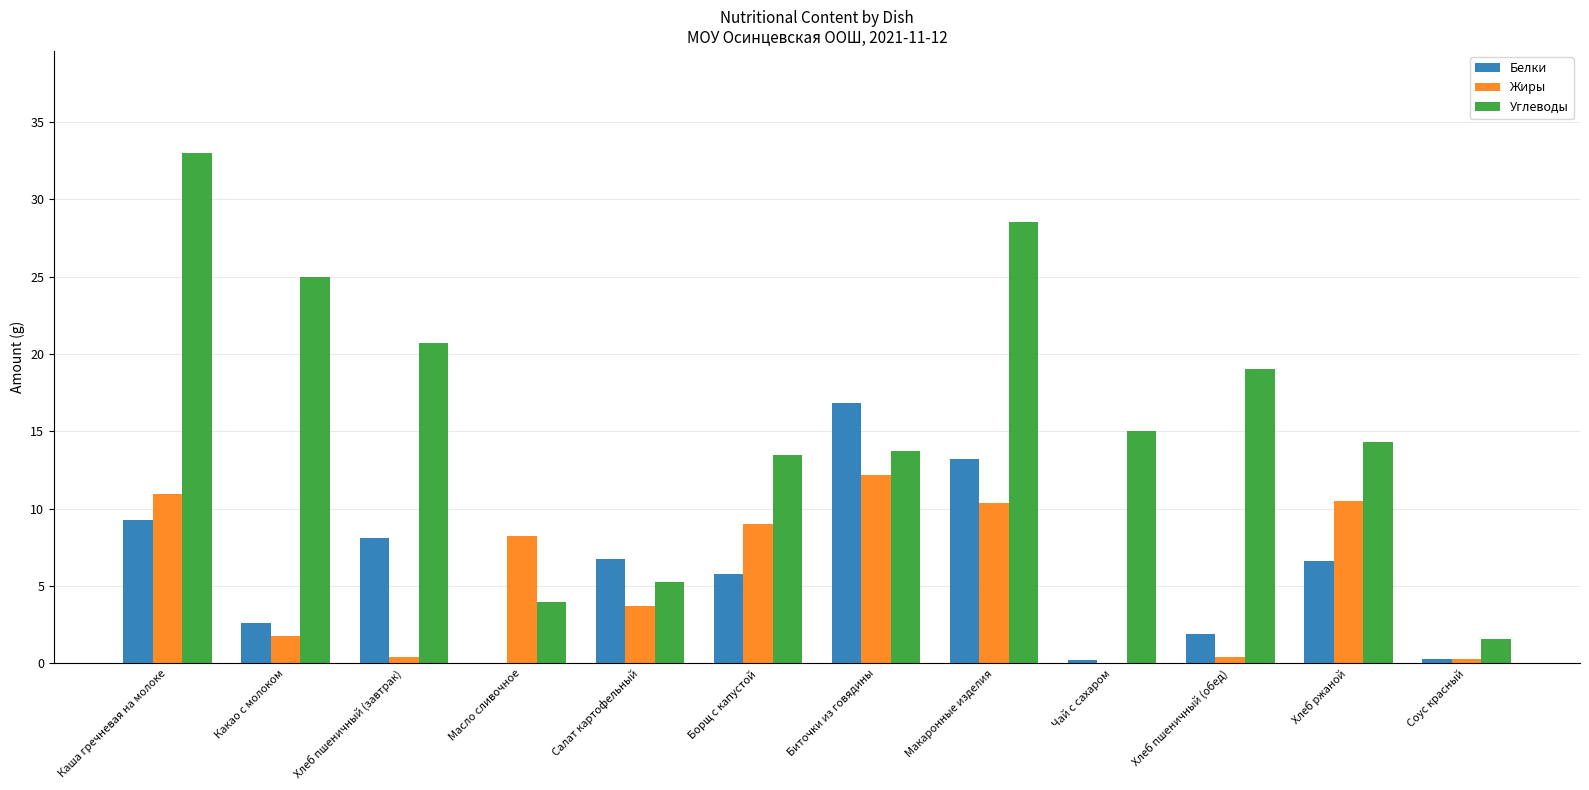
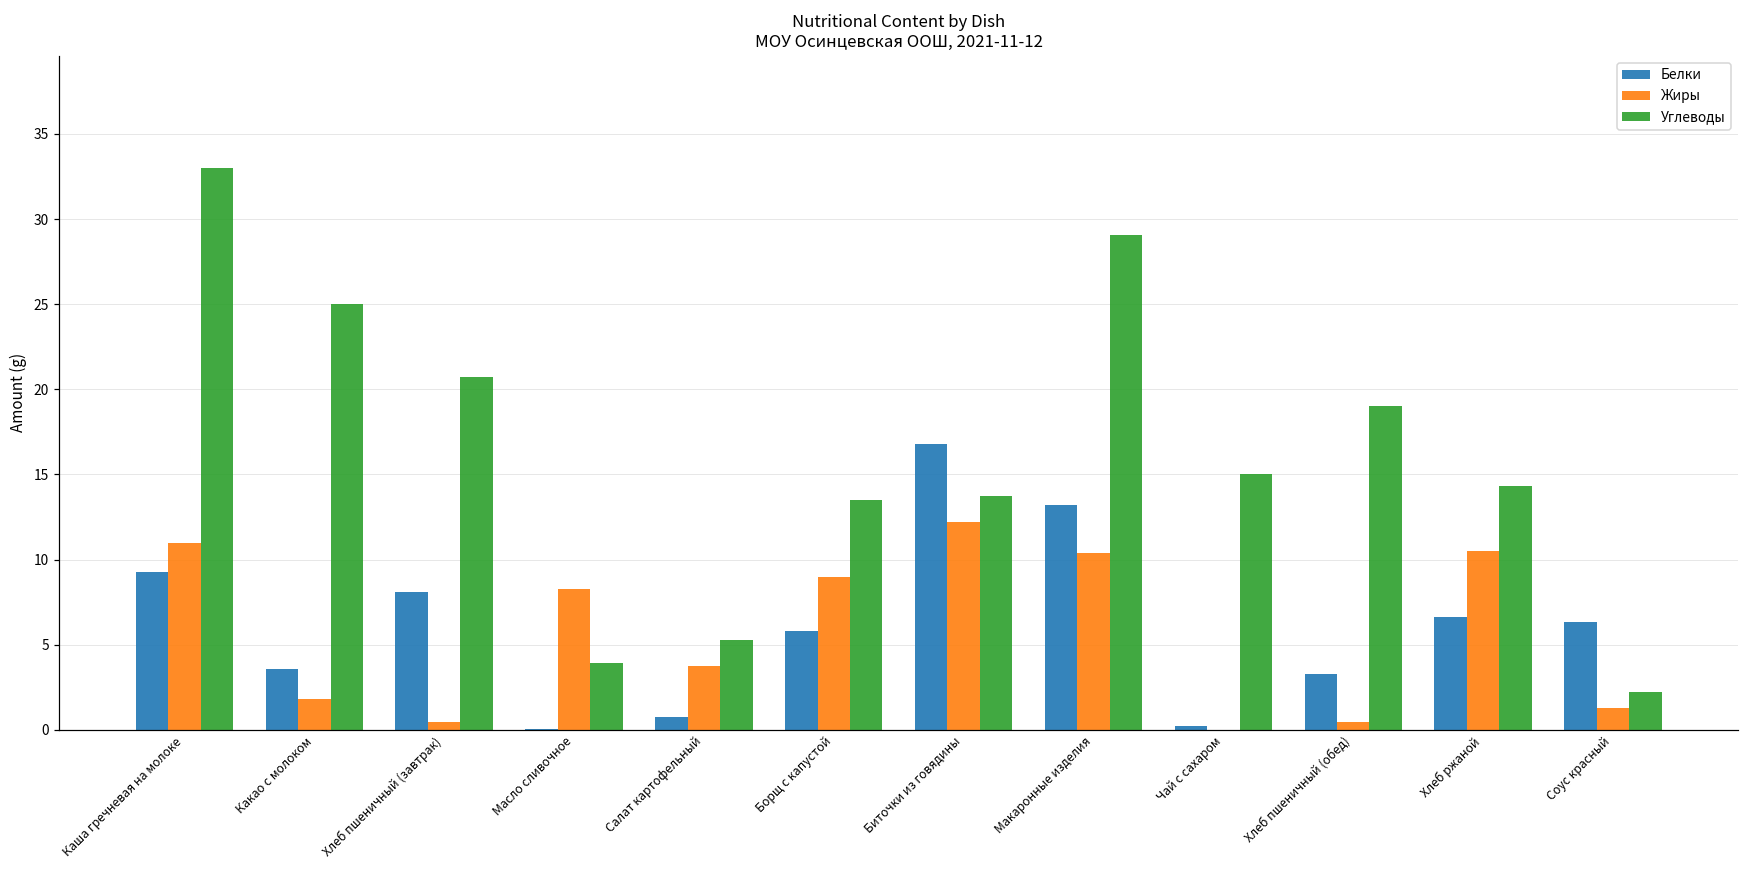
  {
    "Белки": {
      "Каша гречневая на молоке": 9.3,
-     "Какао с молоком": 2.6,
+     "Какао с молоком": 3.6,
      "Хлеб пшеничный (завтрак)": 8.1,
-     "Салат картофельный": 6.8,
+     "Салат картофельный": 0.7,
      "Борщ с капустой": 5.8,
      "Биточки из говядины": 16.8,
      "Макаронные изделия": 13.2,
      "Чай с сахаром": 0.2,
-     "Хлеб пшеничный (обед)": 1.9,
+     "Хлеб пшеничный (обед)": 3.3,
      "Хлеб ржаной": 6.6,
-     "Соус красный": 0.3
+     "Соус красный": 6.3
    },
    "Жиры": {
      "Каша гречневая на молоке": 11.0,
      "Какао с молоком": 1.8,
      "Хлеб пшеничный (завтрак)": 0.5,
      "Масло сливочное": 8.3,
      "Салат картофельный": 3.7,
      "Борщ с капустой": 9.0,
      "Биточки из говядины": 12.2,
      "Макаронные изделия": 10.4,
      "Чай с сахаром": 0.0,
      "Хлеб пшеничный (обед)": 0.5,
      "Хлеб ржаной": 10.5,
-     "Соус красный": 0.3
+     "Соус красный": 1.3
    },
    "Углеводы": {
      "Каша гречневая на молоке": 33.0,
      "Какао с молоком": 25.0,
      "Хлеб пшеничный (завтрак)": 20.7,
      "Масло сливочное": 4.0,
      "Салат картофельный": 5.3,
      "Борщ с капустой": 13.5,
      "Биточки из говядины": 13.7,
-     "Макаронные изделия": 28.5,
+     "Макаронные изделия": 29.0,
      "Чай с сахаром": 15.0,
      "Хлеб пшеничный (обед)": 19.0,
      "Хлеб ржаной": 14.3,
-     "Соус красный": 1.6
+     "Соус красный": 2.2
    }
  }
